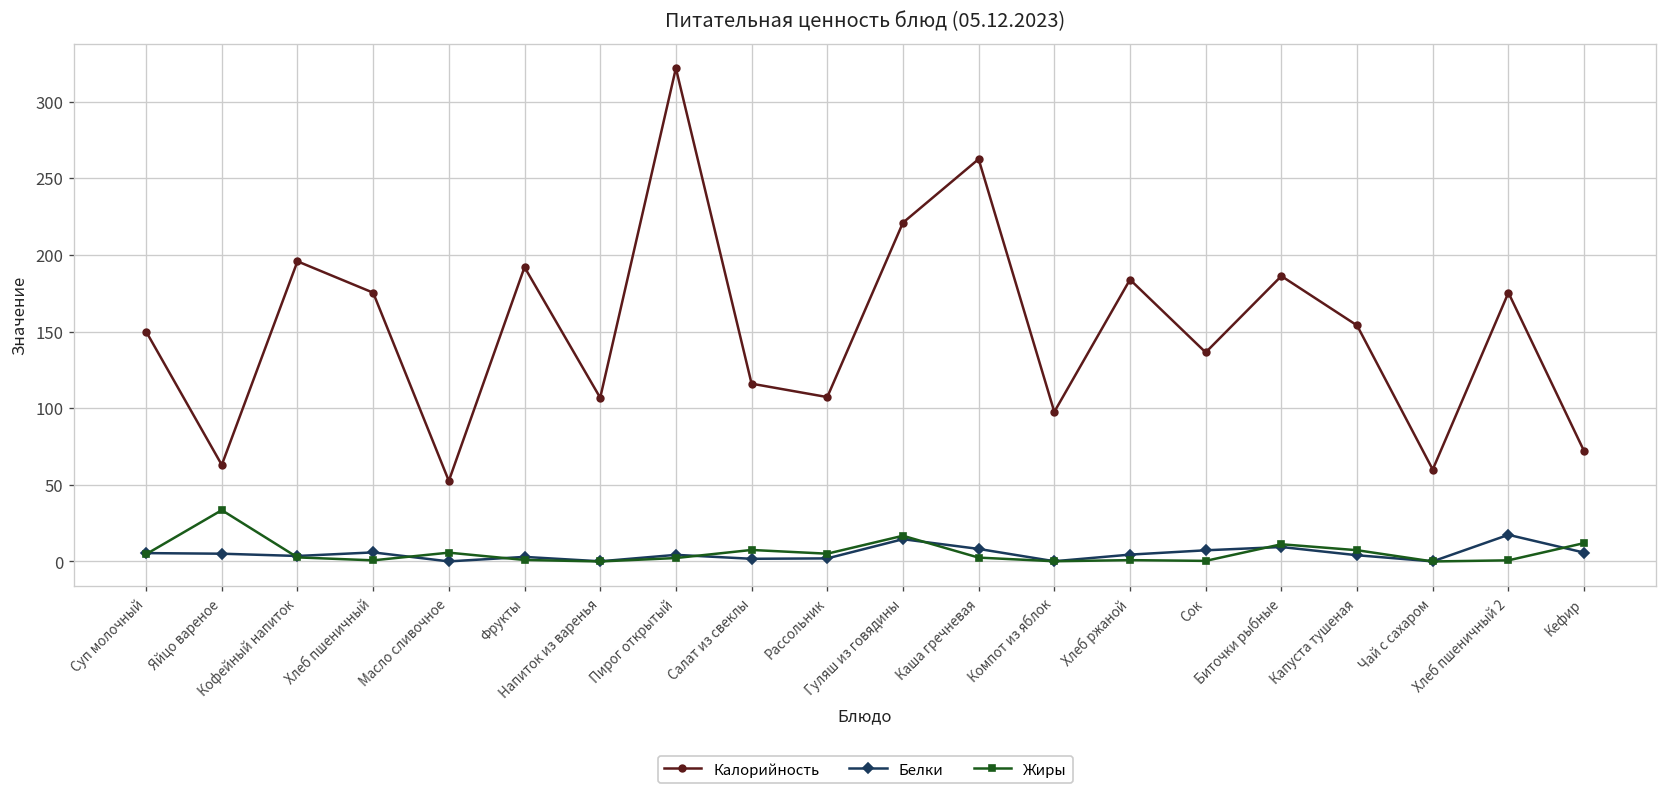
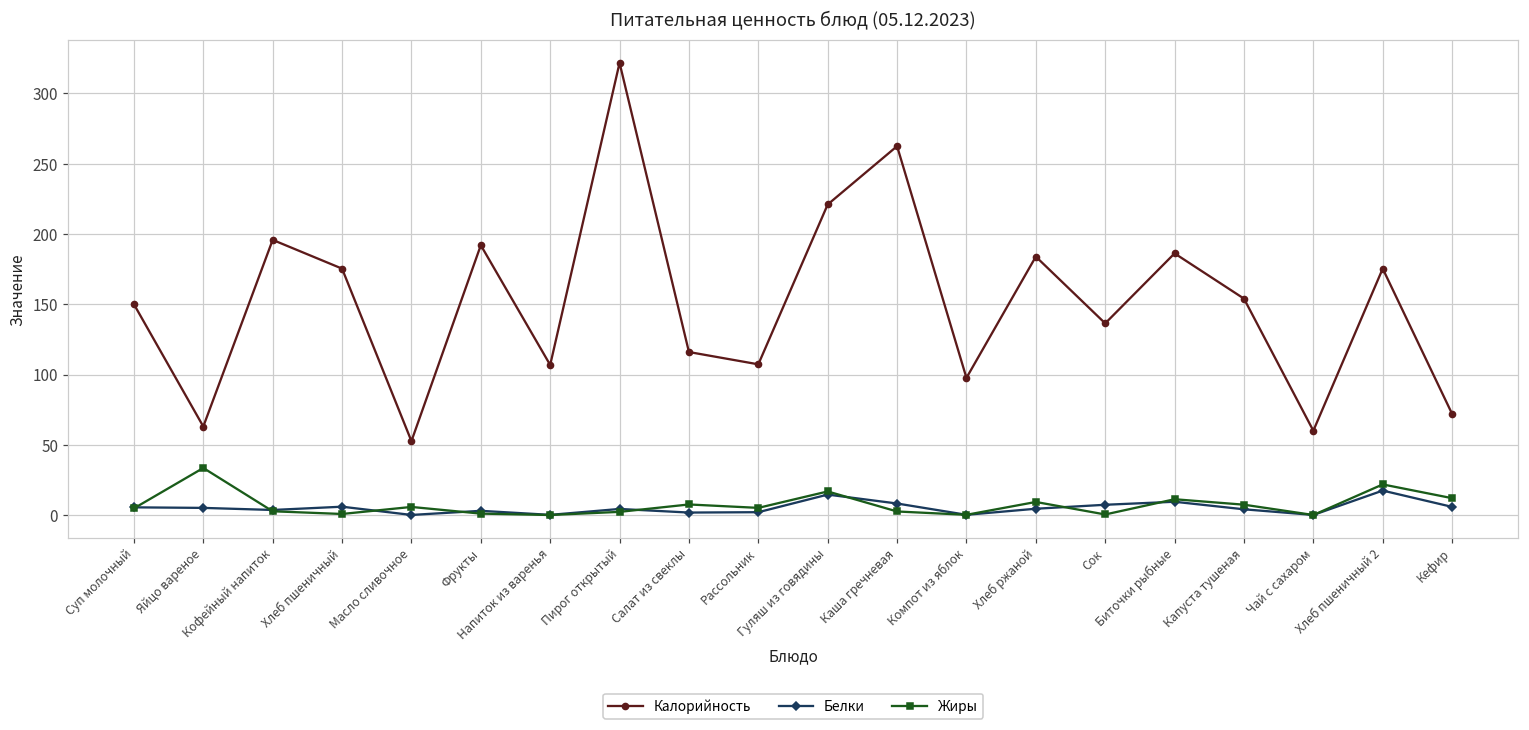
  {
    "Калорийность": {
      "Суп молочный": 150,
      "Яйцо вареное": 63,
      "Кофейный напиток": 196,
      "Хлеб пшеничный": 175,
      "Масло сливочное": 53,
      "Фрукты": 192,
      "Напиток из варенья": 107,
      "Пирог открытый": 322,
      "Салат из свеклы": 116,
      "Рассольник": 107,
      "Гуляш из говядины": 221,
      "Каша гречневая": 263,
      "Компот из яблок": 98,
      "Хлеб ржаной": 184,
      "Сок": 136,
      "Биточки рыбные": 186,
      "Капуста тушеная": 154,
      "Чай с сахаром": 60,
      "Хлеб пшеничный 2": 175,
      "Кефир": 72
    },
    "Белки": {
      "Яйцо вареное": 5,
      "Хлеб пшеничный": 6,
      "Масло сливочное": 0,
      "Пирог открытый": 4,
      "Салат из свеклы": 2,
      "Рассольник": 2,
      "Гуляш из говядины": 15,
      "Каша гречневая": 8,
      "Хлеб ржаной": 4,
      "Сок": 7,
      "Капуста тушеная": 4,
      "Хлеб пшеничный 2": 17,
      "Кефир": 6
    },
    "Жиры": {
      "Яйцо вареное": 34,
      "Хлеб пшеничный": 1,
      "Масло сливочное": 6,
      "Пирог открытый": 2,
      "Салат из свеклы": 8,
      "Рассольник": 5,
      "Гуляш из говядины": 17,
      "Каша гречневая": 3,
-     "Хлеб ржаной": 1,
+     "Хлеб ржаной": 9,
      "Сок": 0,
      "Капуста тушеная": 7,
-     "Хлеб пшеничный 2": 1,
+     "Хлеб пшеничный 2": 22,
      "Кефир": 12
    }
  }
